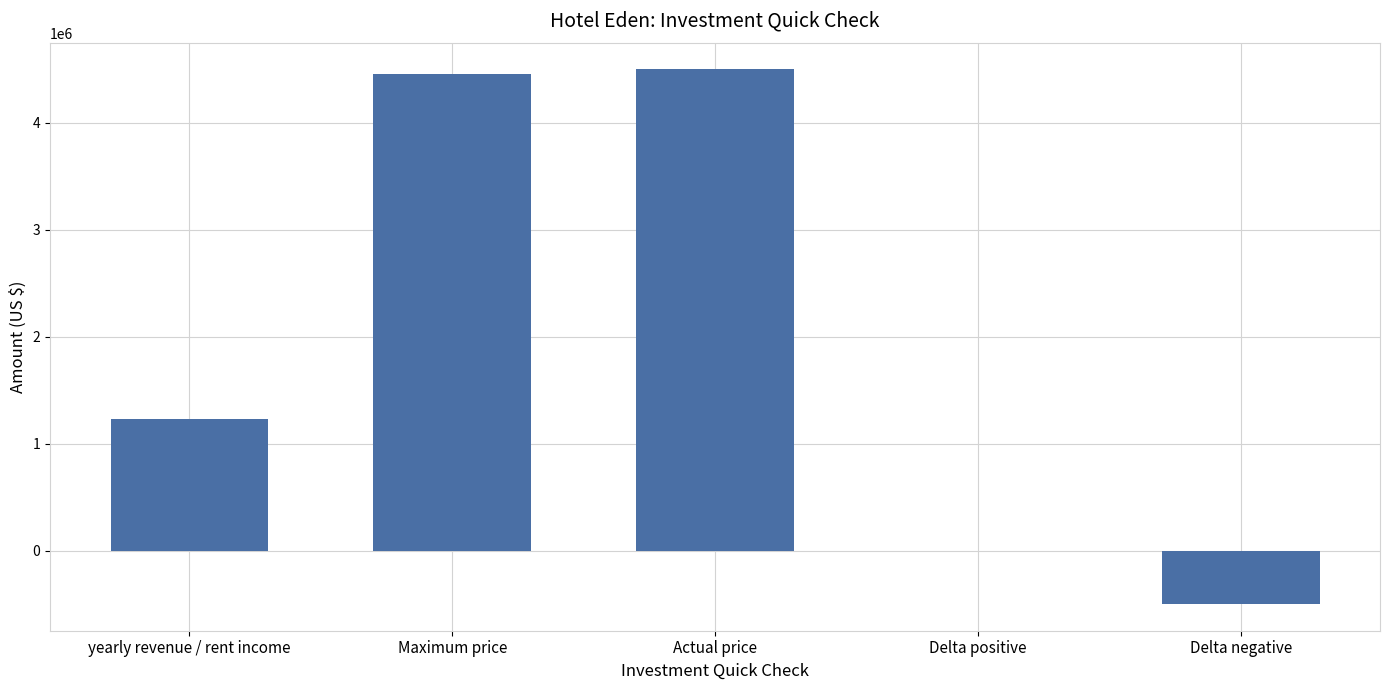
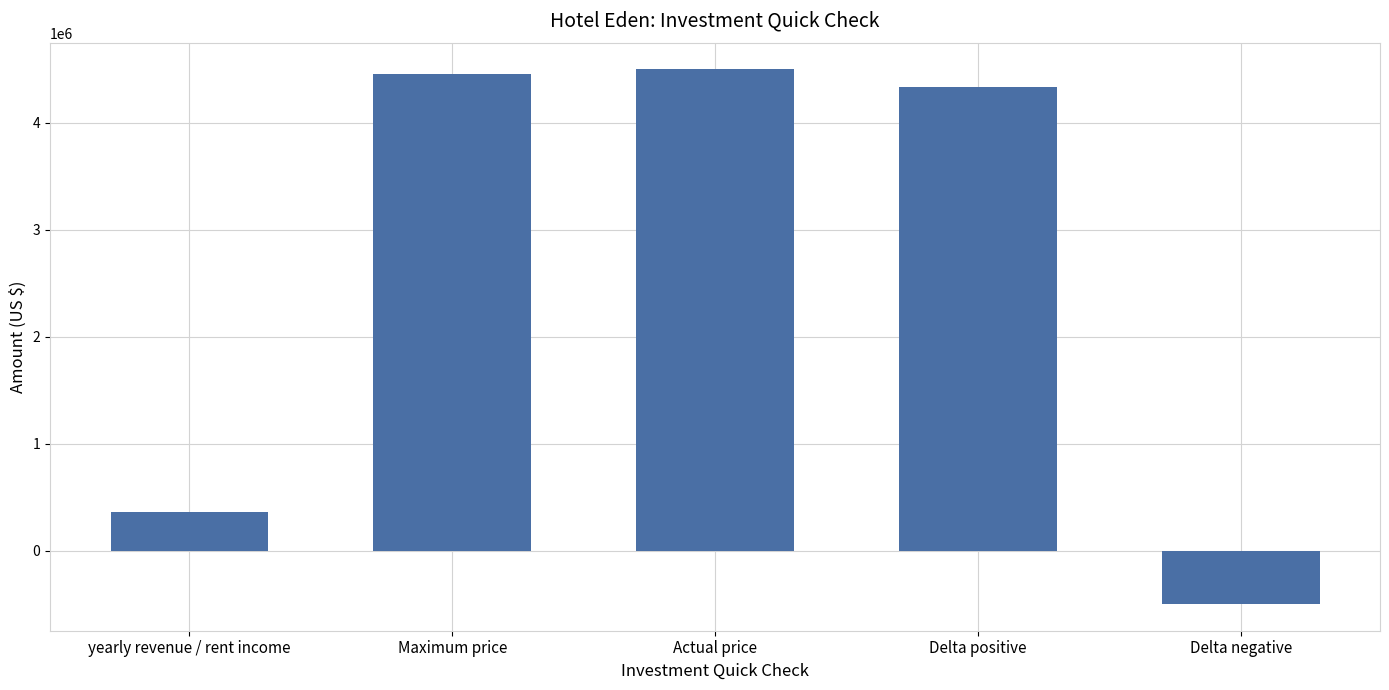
  {
-   "yearly revenue / rent income": 1230000,
+   "yearly revenue / rent income": 360000,
    "Maximum price": 4460000,
    "Actual price": 4500000,
-   "Delta positive": 0,
+   "Delta positive": 4340000,
    "Delta negative": -500000
  }
